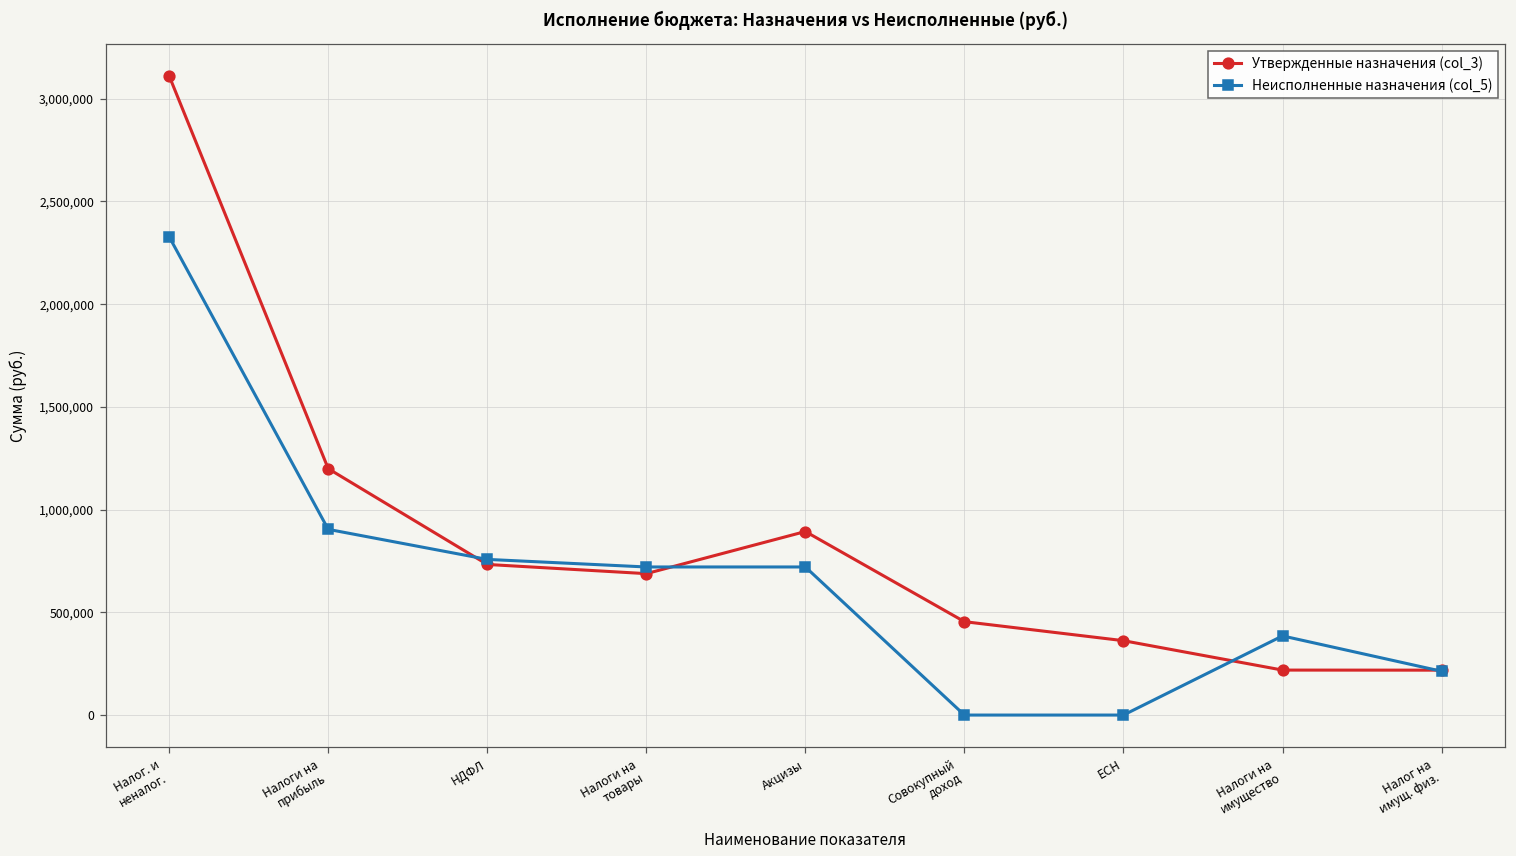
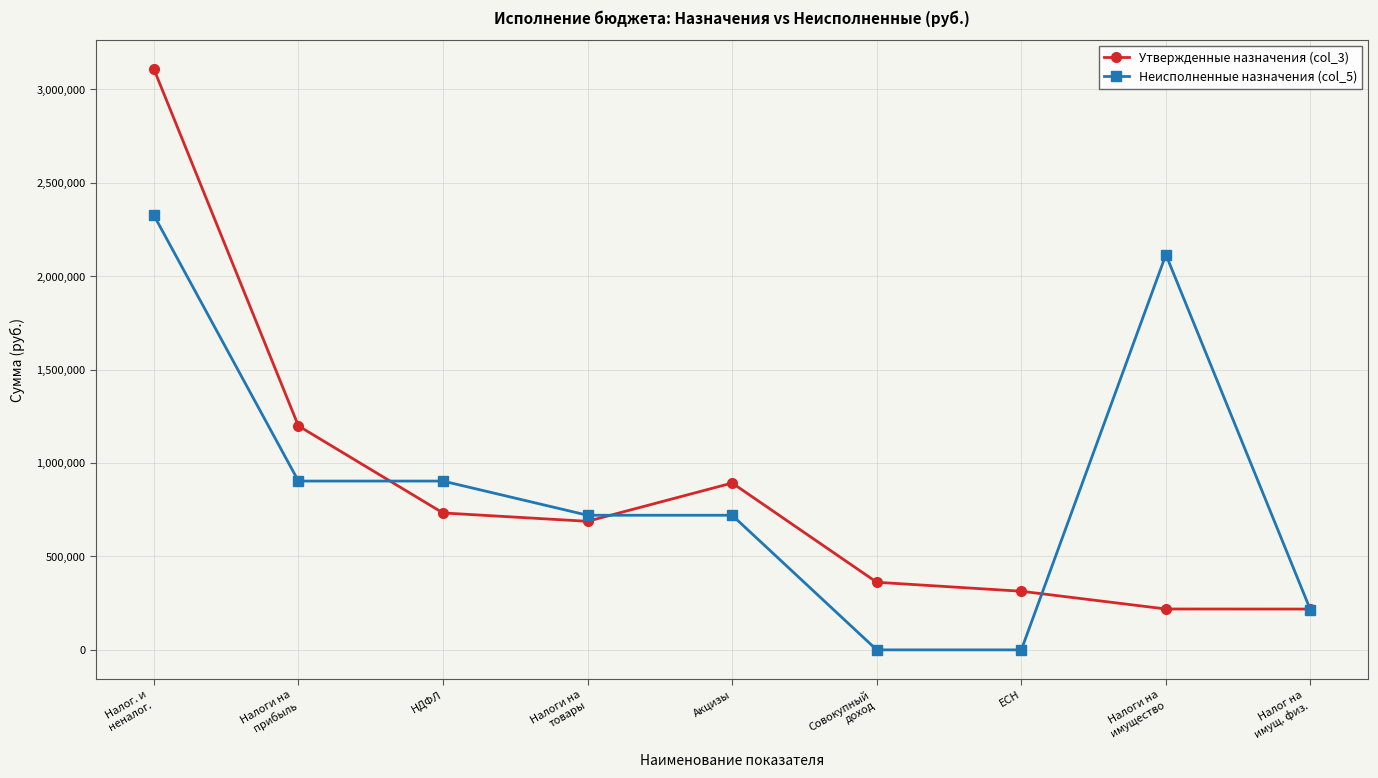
  {
    "Утвержденные назначения (col_3)": {
      "Налог. и неналог.": "3,110,000",
      "Налоги на прибыль": "1,200,000",
      "НДФЛ": "730,000",
      "Налоги на товары": "690,000",
      "Акцизы": "890,000",
-     "Совокупный доход": "450,000",
-     "ЕСН": "360,000",
+     "Совокупный доход": "360,000",
+     "ЕСН": "310,000",
      "Налоги на имущество": "220,000"
    },
    "Неисполненные назначения (col_5)": {
      "Налог. и неналог.": "2,330,000",
      "Налоги на прибыль": "900,000",
-     "НДФЛ": "760,000",
+     "НДФЛ": "900,000",
      "Налоги на товары": "720,000",
      "Акцизы": "720,000",
      "Совокупный доход": "0",
      "ЕСН": "0",
-     "Налоги на имущество": "390,000"
+     "Налоги на имущество": "2,120,000"
    }
  }
